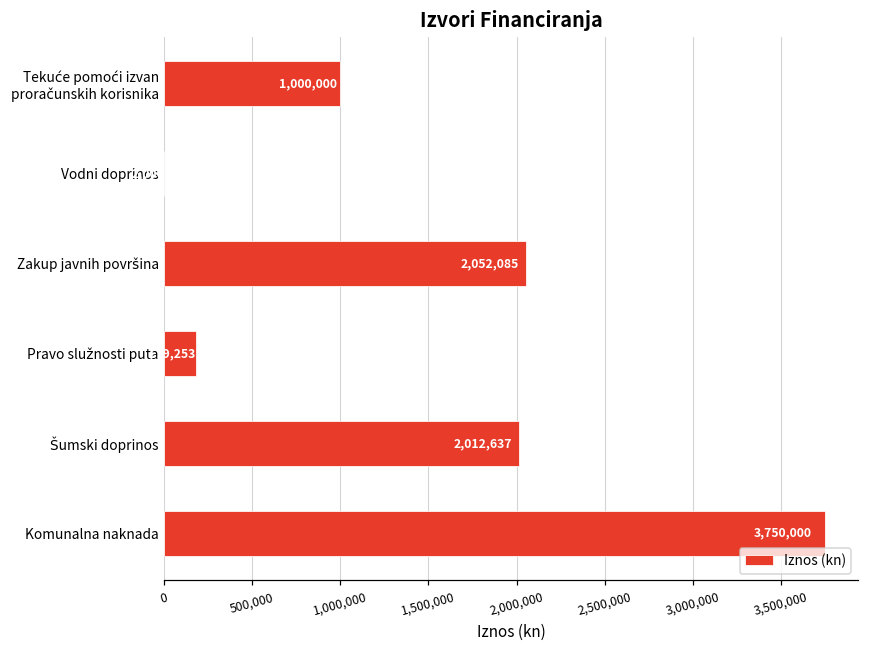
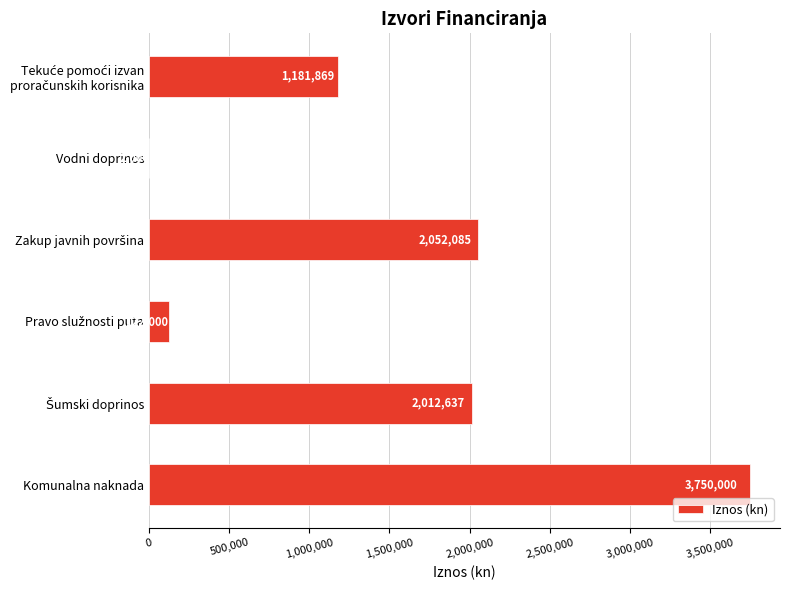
  {
-   "Tekuće pomoći izvan proračunskih korisnika": "1,000,000",
+   "Tekuće pomoći izvan proračunskih korisnika": "1,181,869",
    "Zakup javnih površina": "2,052,085",
-   "Pravo služnosti puta": "180,000",
+   "Pravo služnosti puta": "120,000",
    "Šumski doprinos": "2,012,637",
    "Komunalna naknada": "3,750,000"
  }
